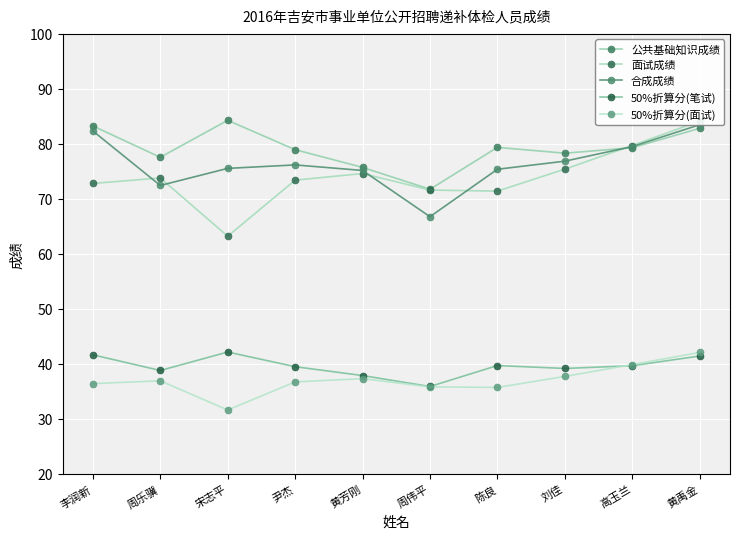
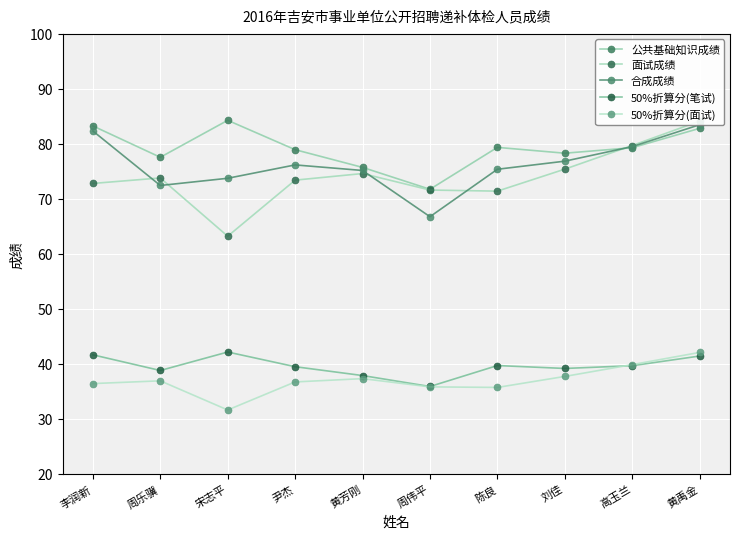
  {
    "合成成绩": {
      "李润新": 82,
      "周乐骥": 72,
-     "宋志平": 76,
+     "宋志平": 74,
      "尹杰": 76,
      "黄芳刚": 75,
      "周伟平": 67,
      "陈良": 75,
      "刘佳": 77
    }
  }
